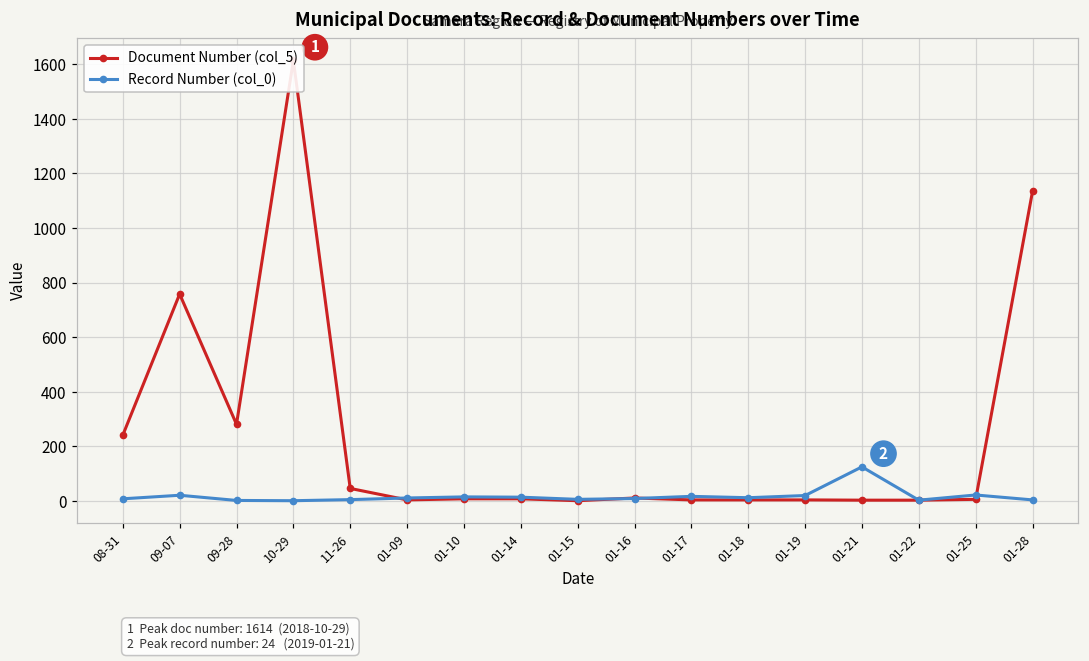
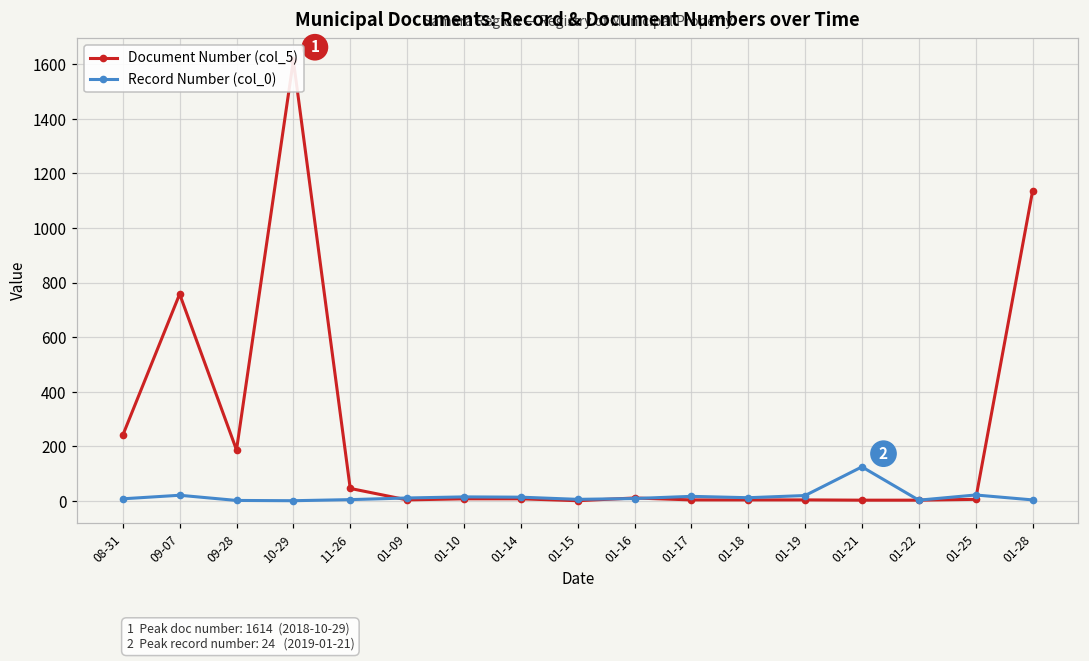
  {
    "Document Number (col_5)": {
      "08-31": 240,
      "09-07": 760,
-     "09-28": 280,
+     "09-28": 190,
      "11-26": 50,
      "01-17": 0,
      "01-19": 0,
      "01-21": 0,
      "01-25": 10,
      "01-28": 1130
    },
    "Record Number (col_0)": {
      "08-31": 10,
      "09-07": 20,
      "09-28": 0,
      "10-29": 0,
      "11-26": 10,
      "01-17": 20,
      "01-19": 20,
      "01-25": 20,
      "01-28": 0
    }
  }
